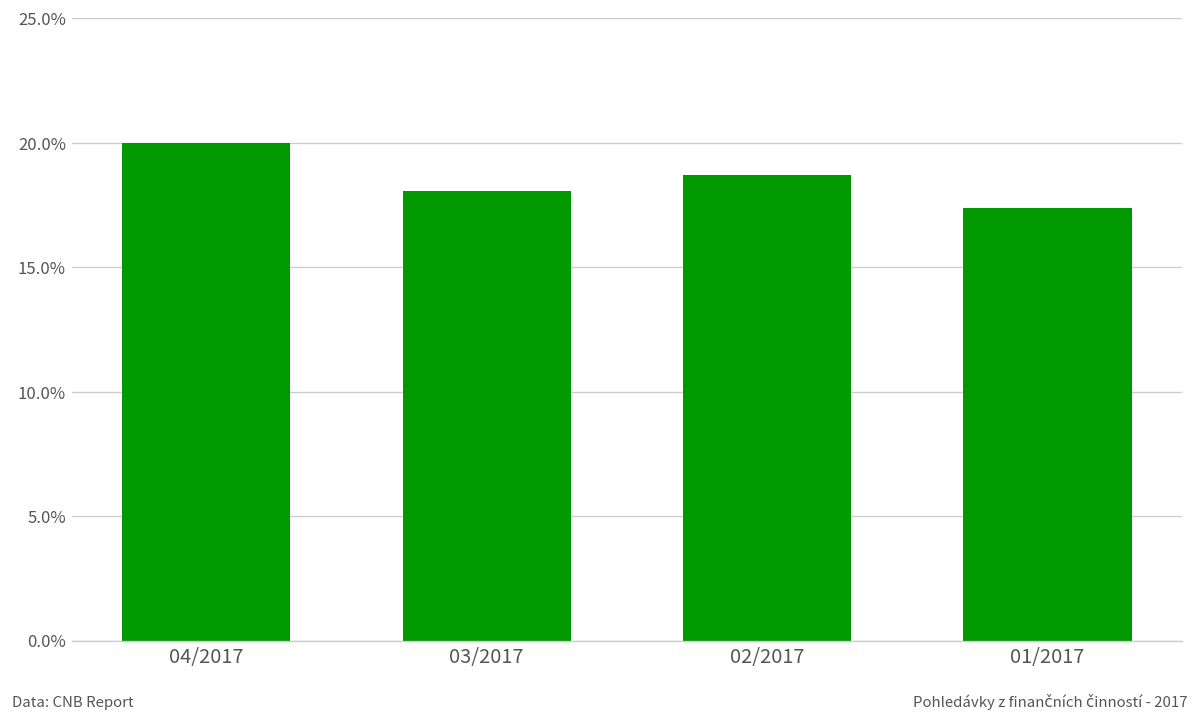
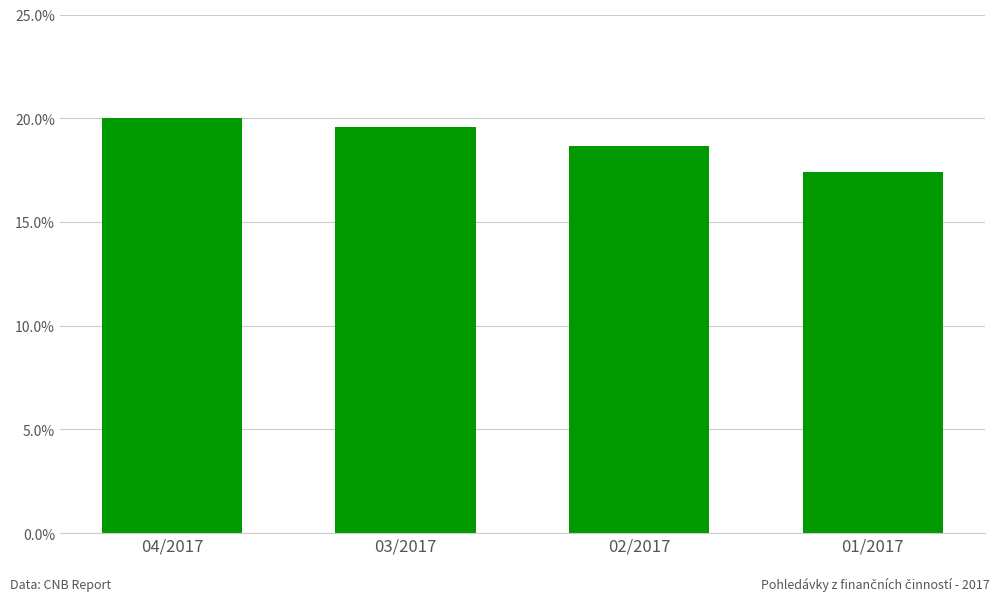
  {
    "04/2017": "20.0%",
-   "03/2017": "18.1%",
+   "03/2017": "19.6%",
    "02/2017": "18.7%",
    "01/2017": "17.4%"
  }
